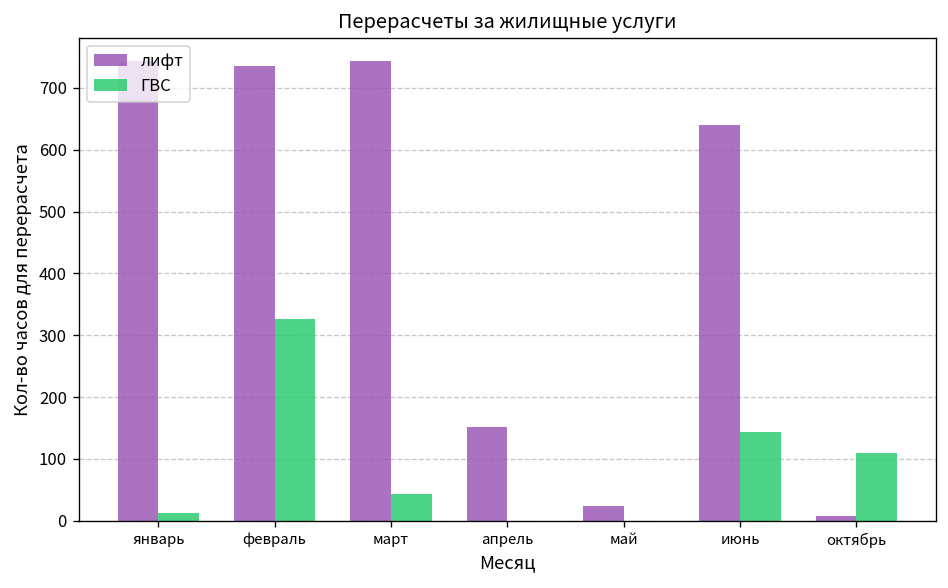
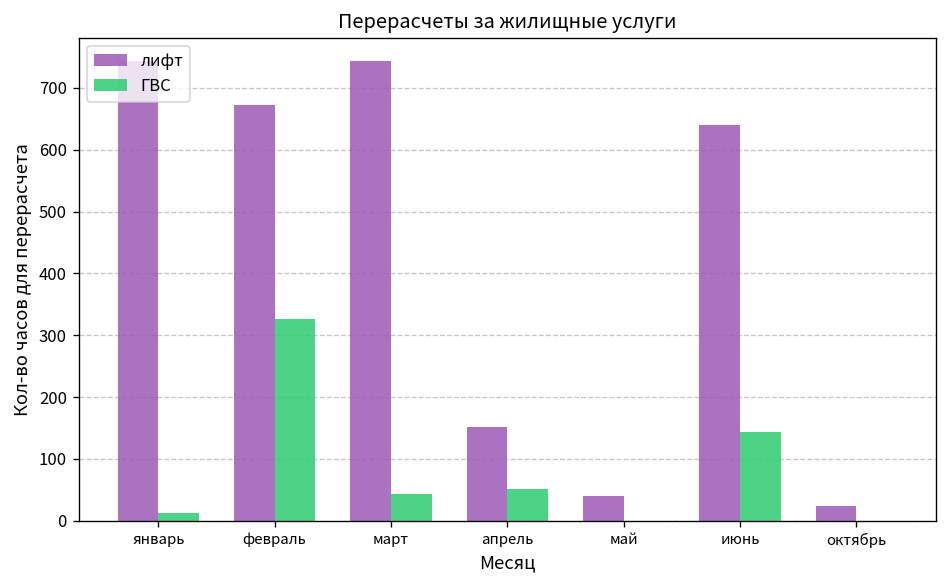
  {
    "лифт": {
-     "февраль": 740,
+     "февраль": 670,
      "март": 740,
      "апрель": 150,
-     "май": 20,
+     "май": 40,
      "июнь": 640,
-     "октябрь": 10
+     "октябрь": 20
    },
    "ГВС": {
      "январь": 10,
      "февраль": 330,
      "март": 40,
-     "апрель": 0,
+     "апрель": 50,
      "май": 0,
      "июнь": 140,
-     "октябрь": 110
+     "октябрь": 0
    }
  }
